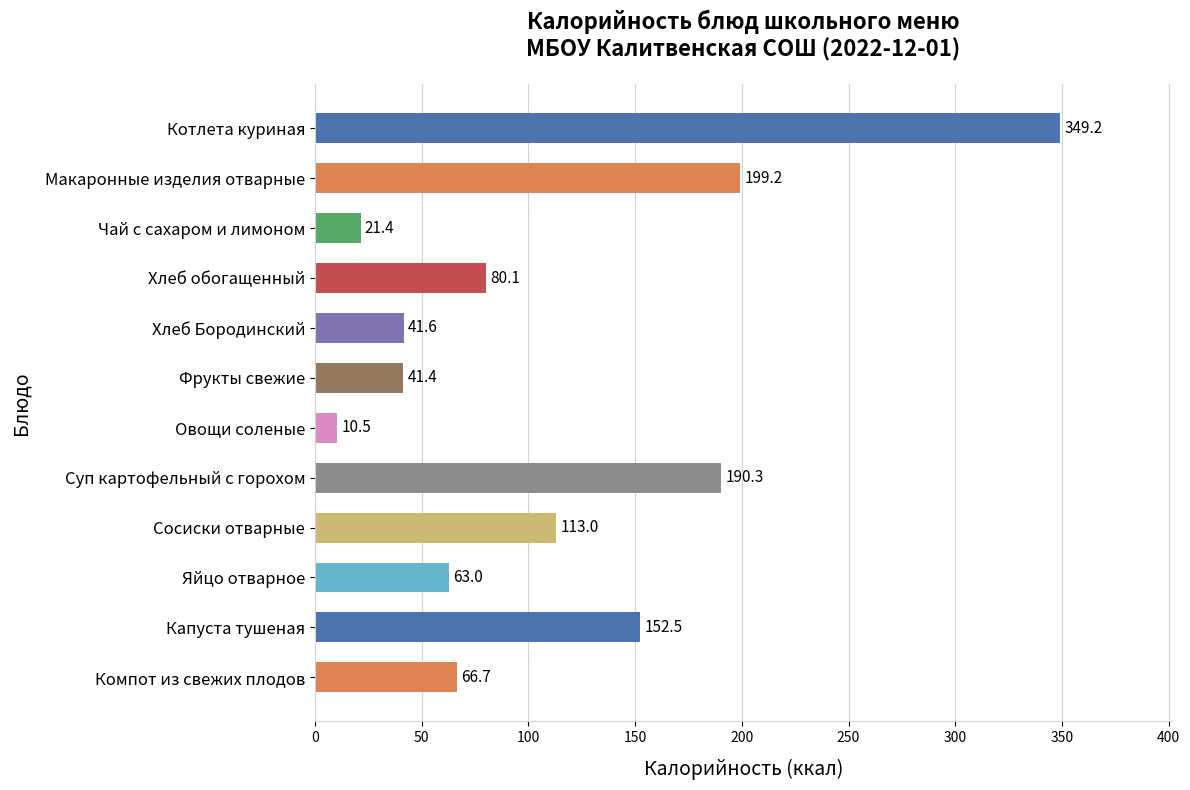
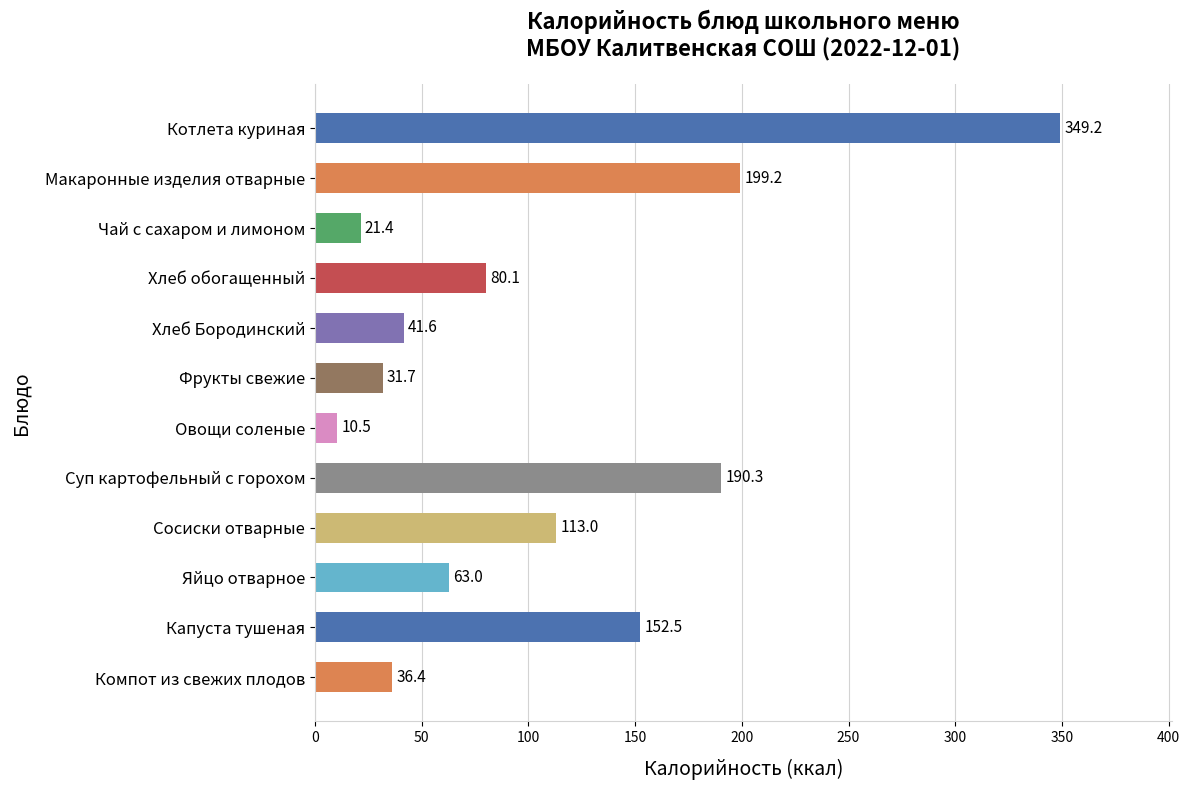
  {
    "Котлета куриная": 349.2,
    "Макаронные изделия отварные": 199.2,
    "Чай с сахаром и лимоном": 21.4,
    "Хлеб обогащенный": 80.1,
    "Хлеб Бородинский": 41.6,
-   "Фрукты свежие": 41.4,
+   "Фрукты свежие": 31.7,
    "Овощи соленые": 10.5,
    "Суп картофельный с горохом": 190.3,
    "Сосиски отварные": 113.0,
    "Яйцо отварное": 63.0,
    "Капуста тушеная": 152.5,
-   "Компот из свежих плодов": 66.7
+   "Компот из свежих плодов": 36.4
  }
